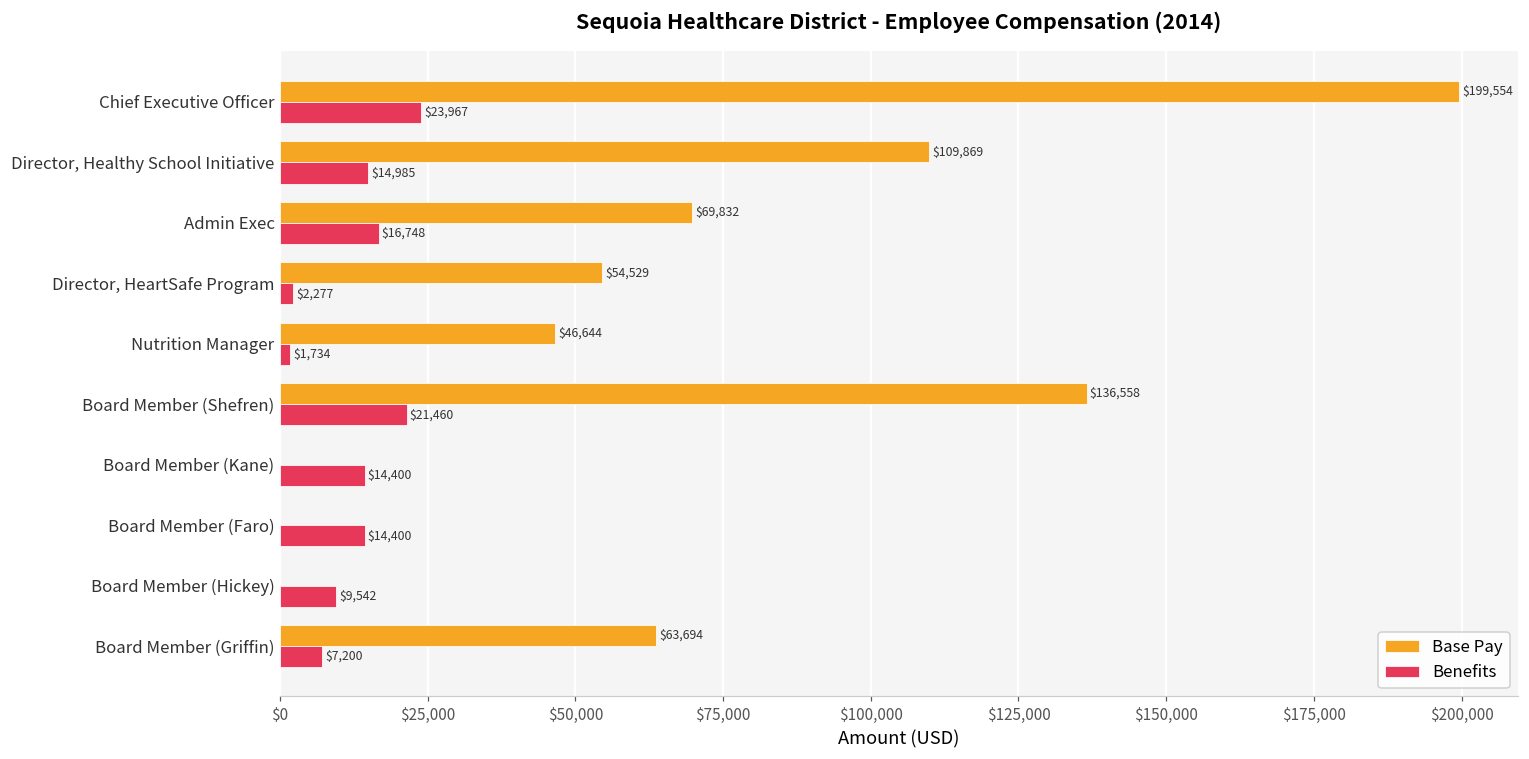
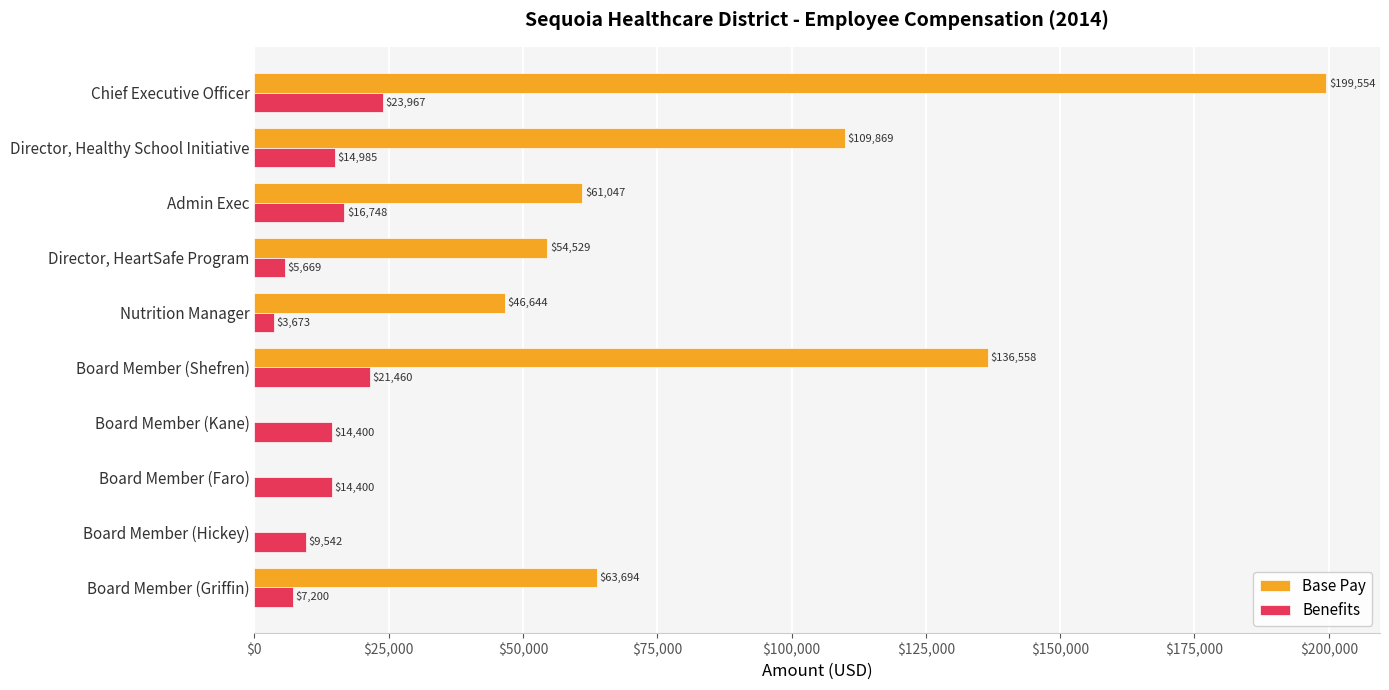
  {
    "Base Pay": {
      "Chief Executive Officer": "$199,554",
      "Director, Healthy School Initiative": "$109,869",
-     "Admin Exec": "$69,832",
+     "Admin Exec": "$61,047",
      "Director, HeartSafe Program": "$54,529",
      "Nutrition Manager": "$46,644",
      "Board Member (Shefren)": "$136,558",
      "Board Member (Griffin)": "$63,694"
    },
    "Benefits": {
      "Chief Executive Officer": "$23,967",
      "Director, Healthy School Initiative": "$14,985",
      "Admin Exec": "$16,748",
-     "Director, HeartSafe Program": "$2,277",
-     "Nutrition Manager": "$1,734",
+     "Director, HeartSafe Program": "$5,669",
+     "Nutrition Manager": "$3,673",
      "Board Member (Shefren)": "$21,460",
      "Board Member (Kane)": "$14,400",
      "Board Member (Faro)": "$14,400",
      "Board Member (Hickey)": "$9,542",
      "Board Member (Griffin)": "$7,200"
    }
  }
